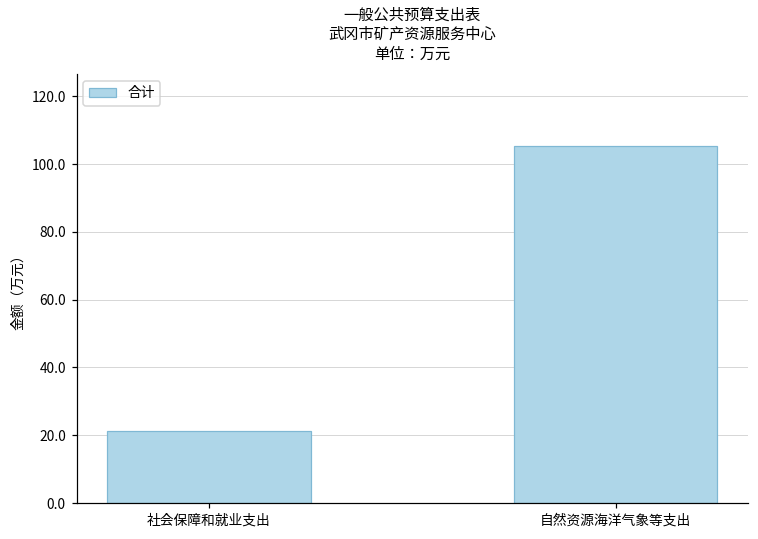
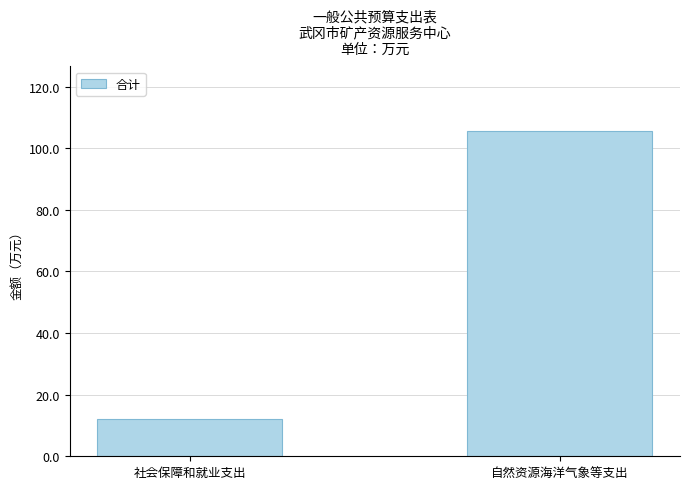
  {
-   "社会保障和就业支出": 21,
+   "社会保障和就业支出": 12,
    "自然资源海洋气象等支出": 105
  }
